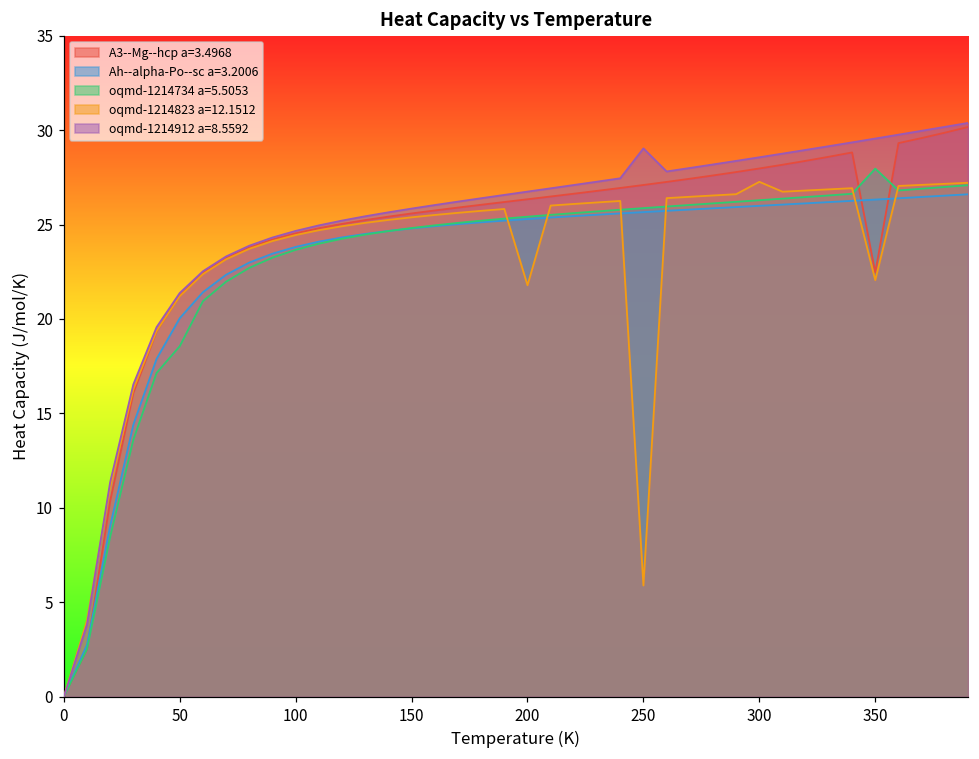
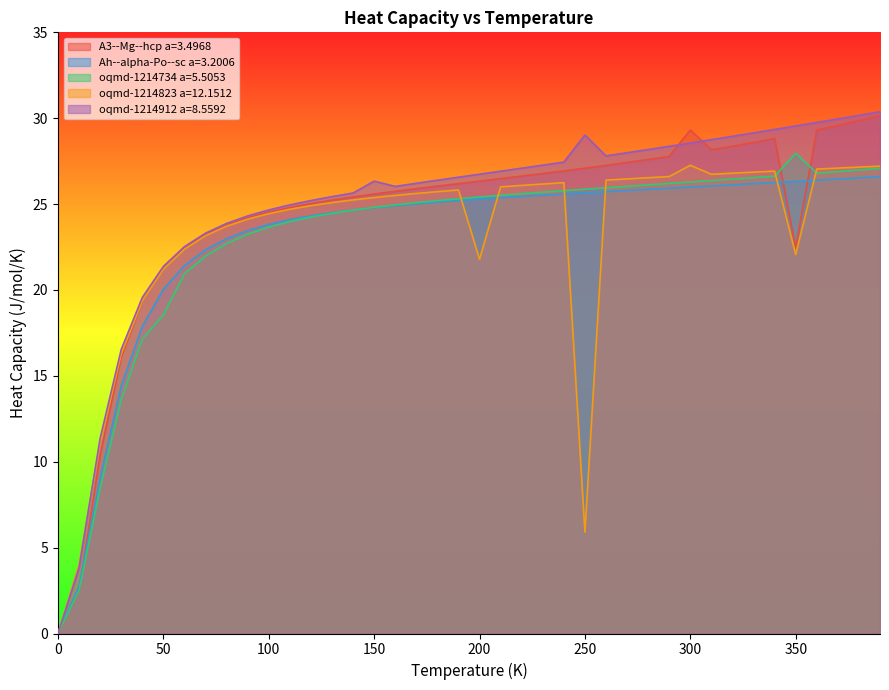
  {
    "A3--Mg--hcp a=3.4968": {
      "150": 25.6,
      "200": 26.3,
      "250": 27.1,
-     "300": 28.0,
+     "300": 29.3,
      "350": 22.5
    },
    "Ah--alpha-Po--sc a=3.2006": {
      "50": 20.0,
      "100": 23.8,
      "250": 25.7,
      "300": 26.0,
      "350": 26.3
    },
    "oqmd-1214734 a=5.5053": {
      "50": 18.6,
      "100": 23.7,
      "250": 25.9,
      "300": 26.3,
      "350": 28.0
    },
    "oqmd-1214823 a=12.1512": {
      "150": 25.4,
      "200": 21.8,
      "250": 5.9,
      "300": 27.3,
      "350": 22.1
    },
    "oqmd-1214912 a=8.5592": {
-     "150": 25.8,
+     "150": 26.3,
      "200": 26.7,
      "250": 29.0,
      "300": 28.6,
      "350": 29.5
    }
  }
